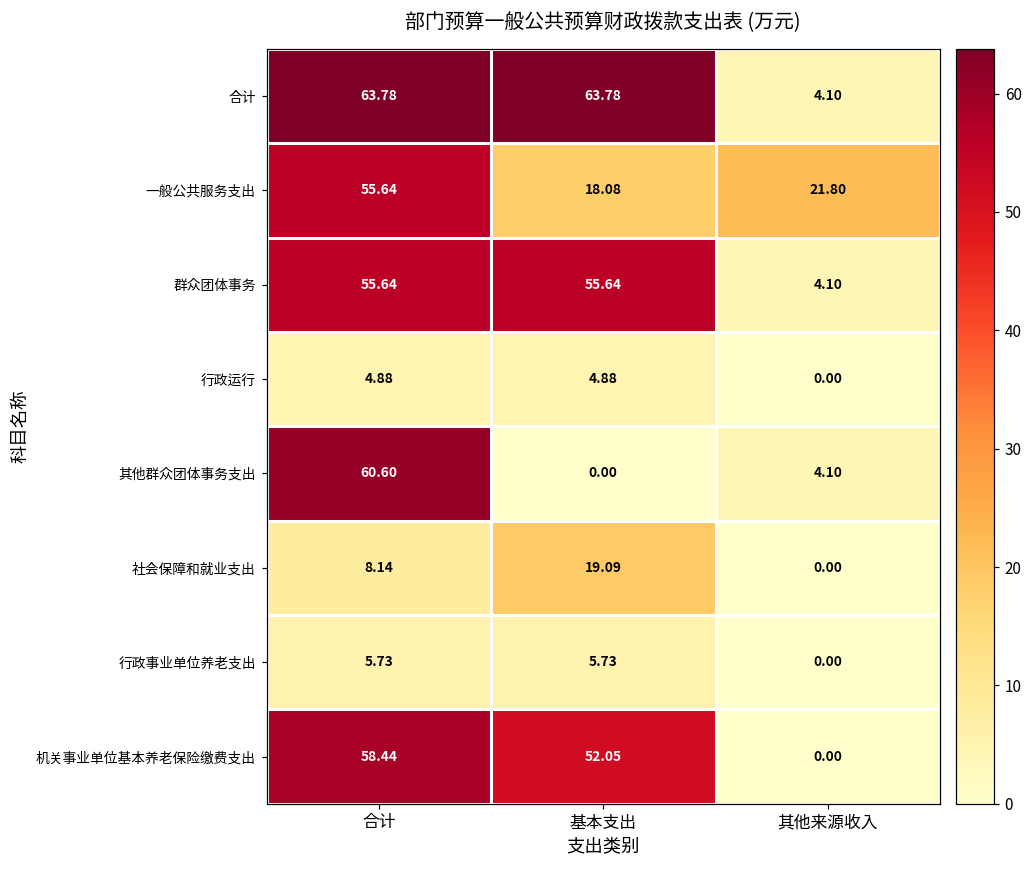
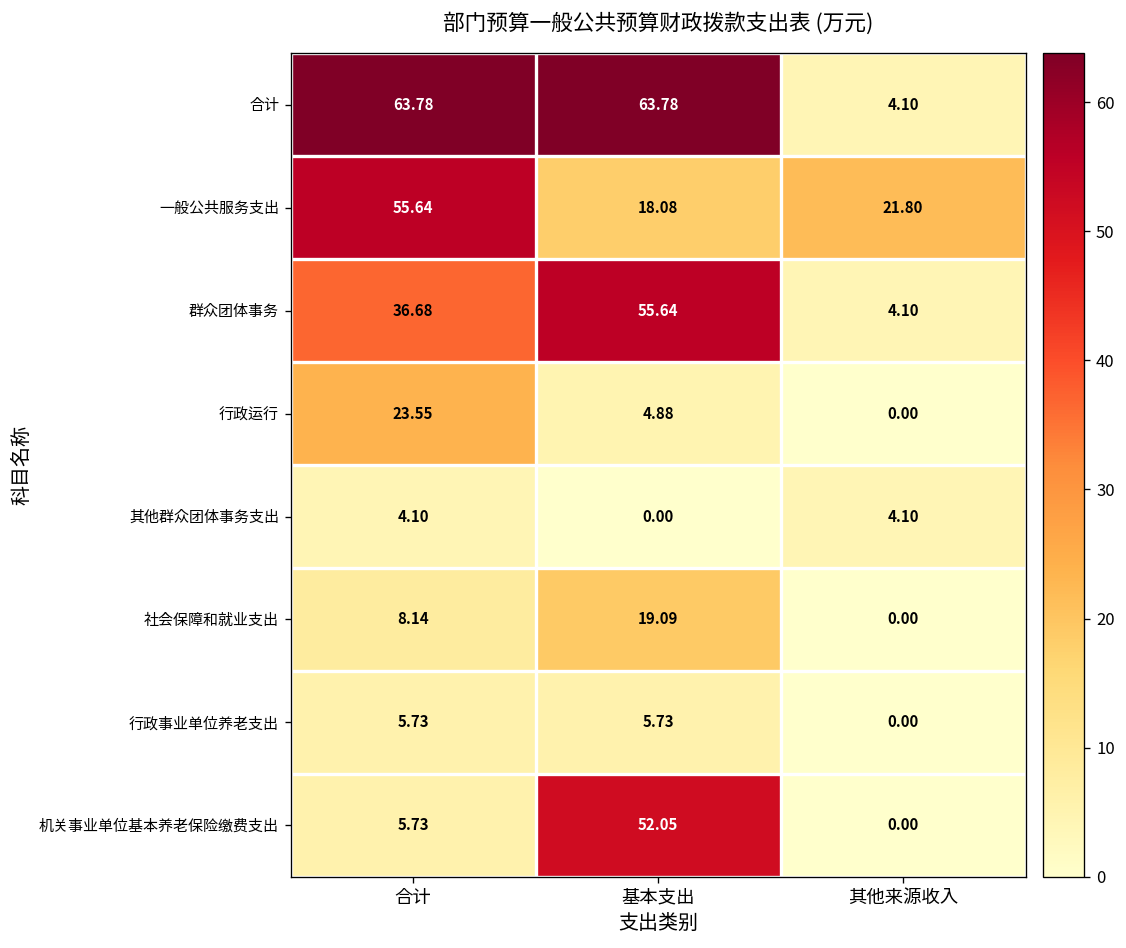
  {
    "合计": {
      "合计": 63.78,
      "基本支出": 63.78,
      "其他来源收入": 4.10
    },
    "一般公共服务支出": {
      "合计": 55.64,
      "基本支出": 18.08,
      "其他来源收入": 21.80
    },
    "群众团体事务": {
-     "合计": 55.64,
+     "合计": 36.68,
      "基本支出": 55.64,
      "其他来源收入": 4.10
    },
    "行政运行": {
-     "合计": 4.88,
+     "合计": 23.55,
      "基本支出": 4.88,
      "其他来源收入": 0.00
    },
    "其他群众团体事务支出": {
-     "合计": 60.60,
+     "合计": 4.10,
      "基本支出": 0.00,
      "其他来源收入": 4.10
    },
    "社会保障和就业支出": {
      "合计": 8.14,
      "基本支出": 19.09,
      "其他来源收入": 0.00
    },
    "行政事业单位养老支出": {
      "合计": 5.73,
      "基本支出": 5.73,
      "其他来源收入": 0.00
    },
    "机关事业单位基本养老保险缴费支出": {
-     "合计": 58.44,
+     "合计": 5.73,
      "基本支出": 52.05,
      "其他来源收入": 0.00
    }
  }
